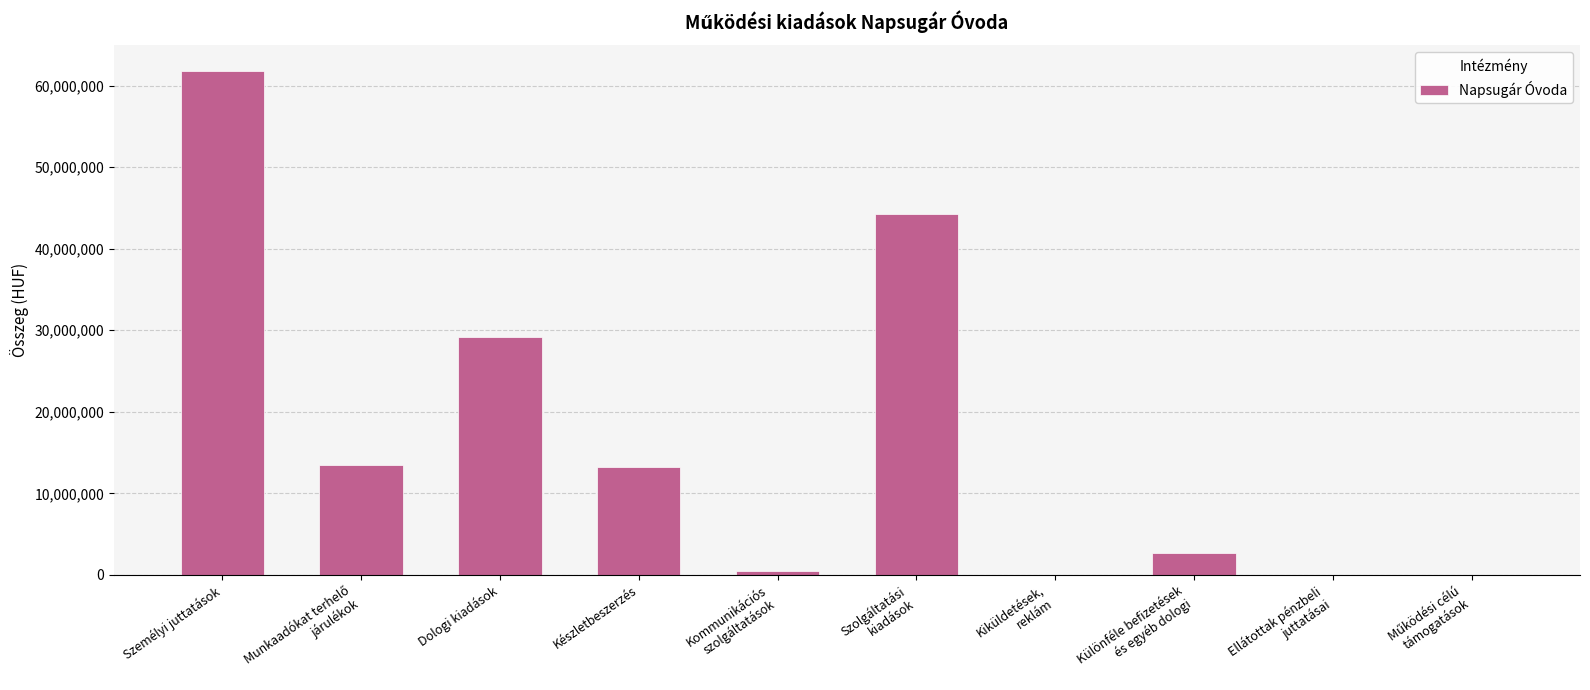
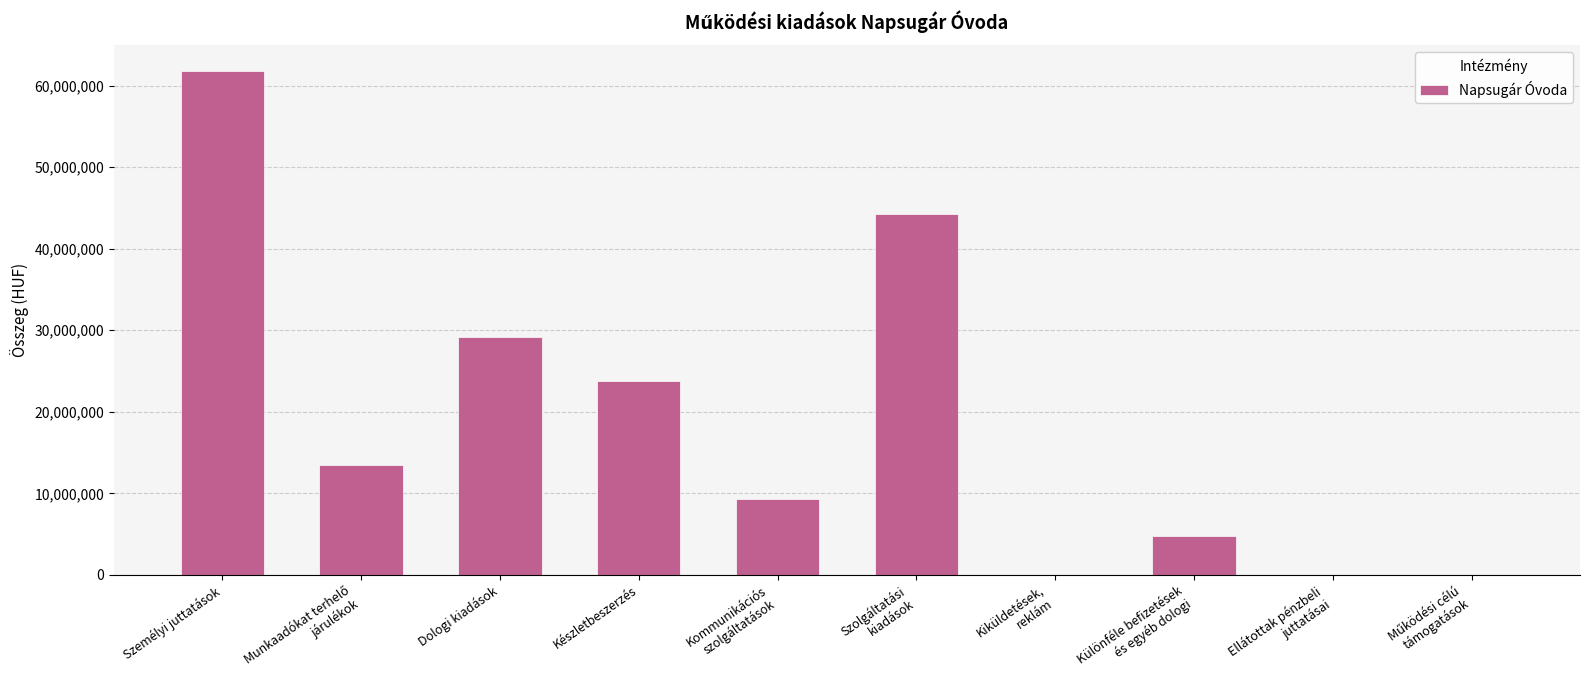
  {
    "Személyi juttatások": "62,000,000",
    "Munkaadókat terhelő járulékok": "14,000,000",
    "Dologi kiadások": "29,000,000",
-   "Készletbeszerzés": "13,000,000",
-   "Kommunikációs szolgáltatások": "1,000,000",
+   "Készletbeszerzés": "24,000,000",
+   "Kommunikációs szolgáltatások": "9,000,000",
    "Szolgáltatási kiadások": "44,000,000",
    "Kiküldetések, reklám": "0",
-   "Különféle befizetések és egyéb dologi": "3,000,000",
+   "Különféle befizetések és egyéb dologi": "5,000,000",
    "Ellátottak pénzbeli juttatásai": "0",
    "Működési célú támogatások": "0"
  }
